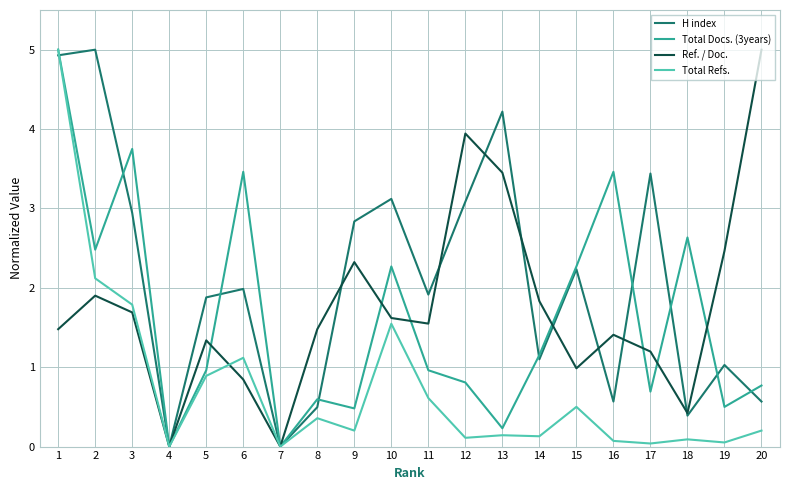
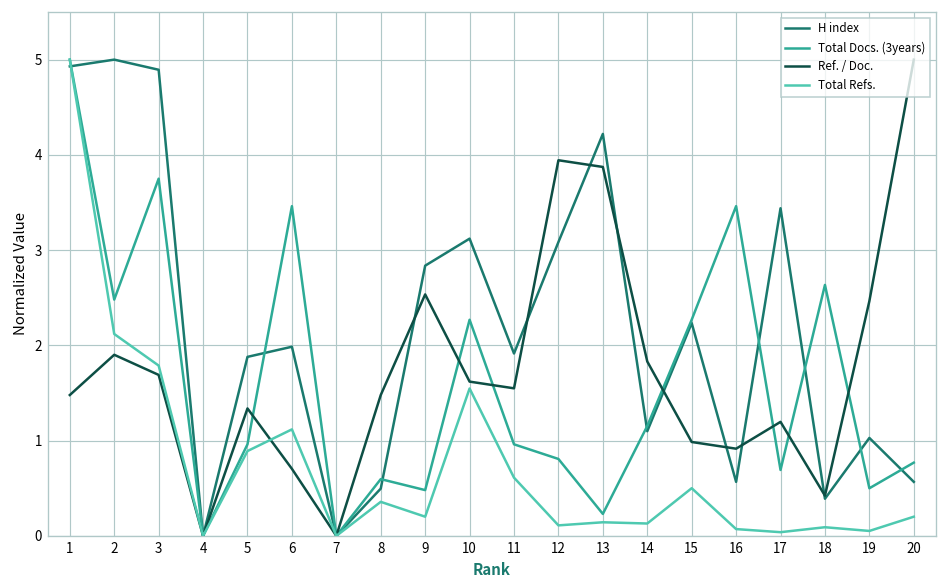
  {
    "H index": {
      "1": 4.9,
      "2": 5.0,
-     "3": 2.9,
+     "3": 4.9,
      "5": 1.9,
      "6": 2.0,
      "8": 0.5,
      "9": 2.8,
      "10": 3.1,
      "11": 1.9,
      "12": 3.1,
      "13": 4.2,
      "14": 1.1,
      "15": 2.2,
      "16": 0.6,
      "17": 3.4,
      "18": 0.4,
      "19": 1.0,
      "20": 0.6
    },
    "Ref. / Doc.": {
      "1": 1.5,
      "2": 1.9,
      "3": 1.7,
      "5": 1.3,
-     "6": 0.8,
+     "6": 0.7,
      "8": 1.5,
-     "9": 2.3,
+     "9": 2.5,
      "10": 1.6,
      "11": 1.5,
      "12": 3.9,
-     "13": 3.5,
+     "13": 3.9,
      "14": 1.8,
      "15": 1.0,
-     "16": 1.4,
+     "16": 0.9,
      "17": 1.2,
      "18": 0.4,
      "19": 2.5
    }
  }
